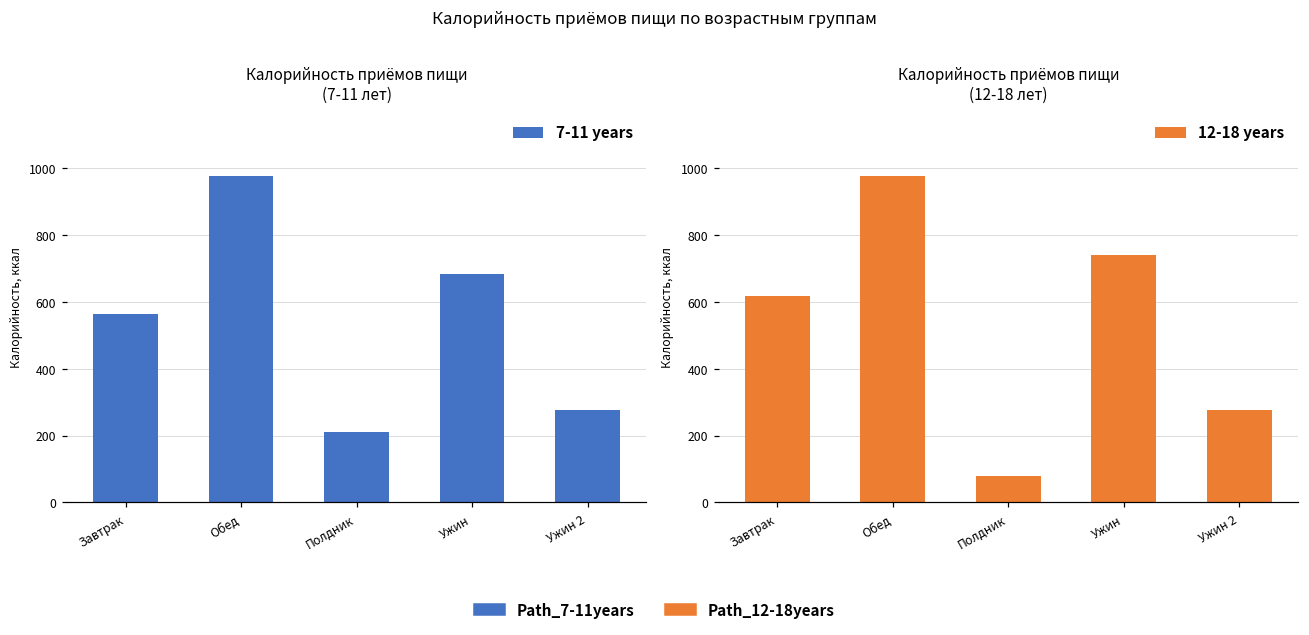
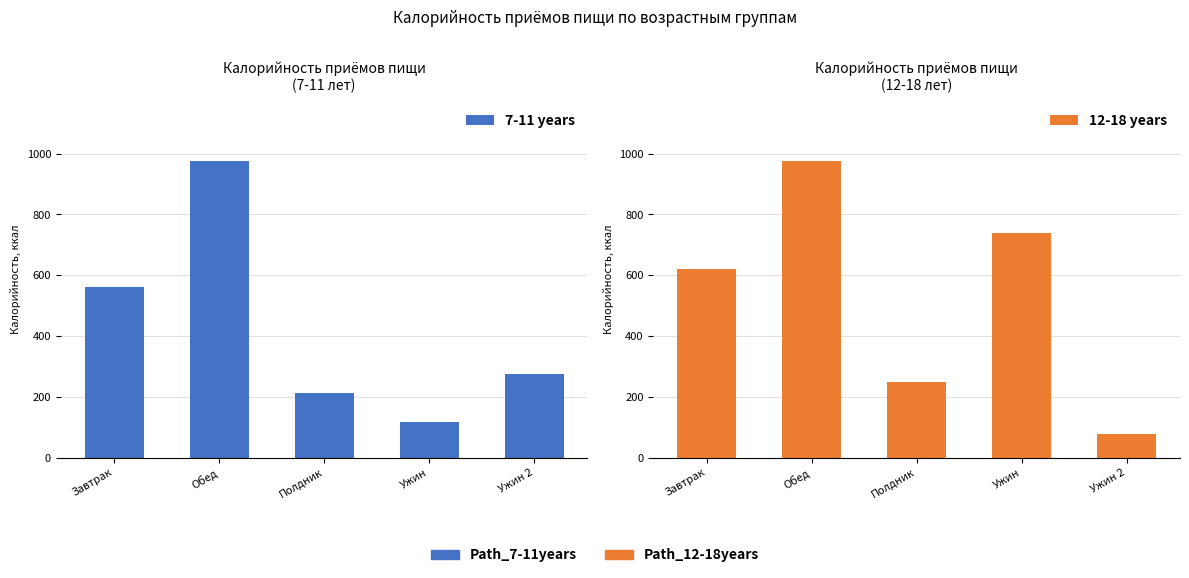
  {
    "Калорийность приёмов пищи (7-11 лет)": {
      "Завтрак": 560,
      "Обед": 980,
      "Полдник": 210,
-     "Ужин": 680,
+     "Ужин": 120,
      "Ужин 2": 280
    },
    "Калорийность приёмов пищи (12-18 лет)": {
      "Завтрак": 620,
      "Обед": 980,
-     "Полдник": 80,
+     "Полдник": 250,
      "Ужин": 740,
-     "Ужин 2": 280
+     "Ужин 2": 80
    }
  }
